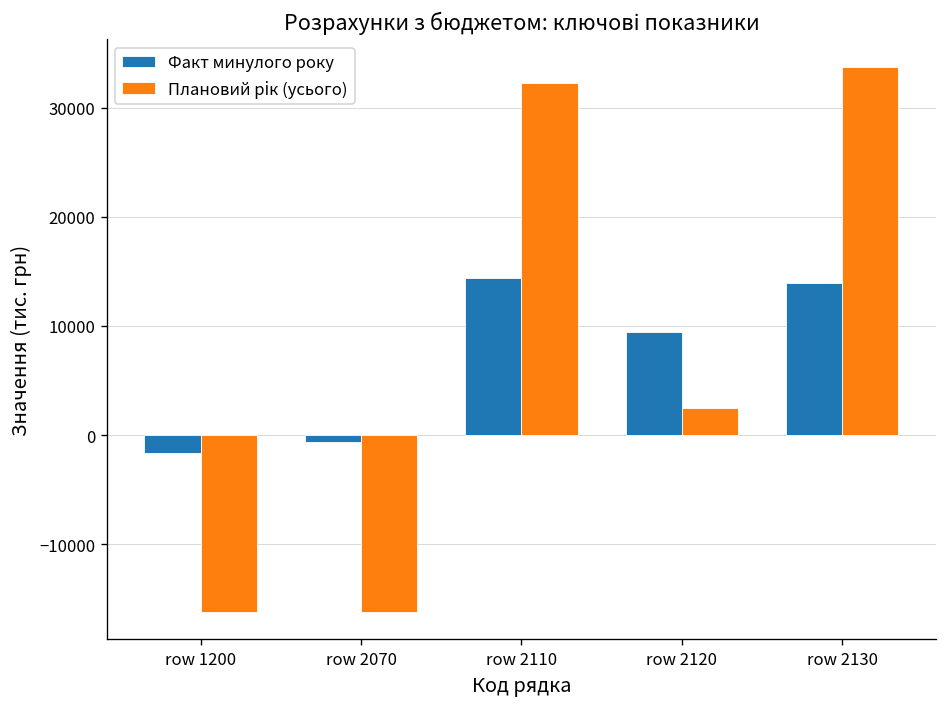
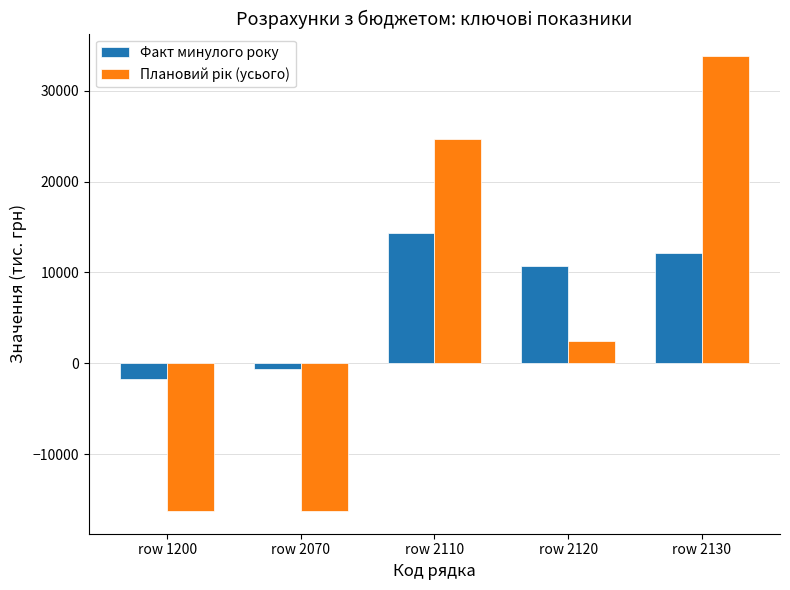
  {
    "Факт минулого року": {
      "row 1200": -2000,
      "row 2070": -1000,
      "row 2110": 14000,
-     "row 2120": 9000,
-     "row 2130": 14000
+     "row 2120": 11000,
+     "row 2130": 12000
    },
    "Плановий рік (усього)": {
      "row 1200": -16000,
      "row 2070": -16000,
-     "row 2110": 32000,
+     "row 2110": 25000,
      "row 2120": 2000,
      "row 2130": 34000
    }
  }
